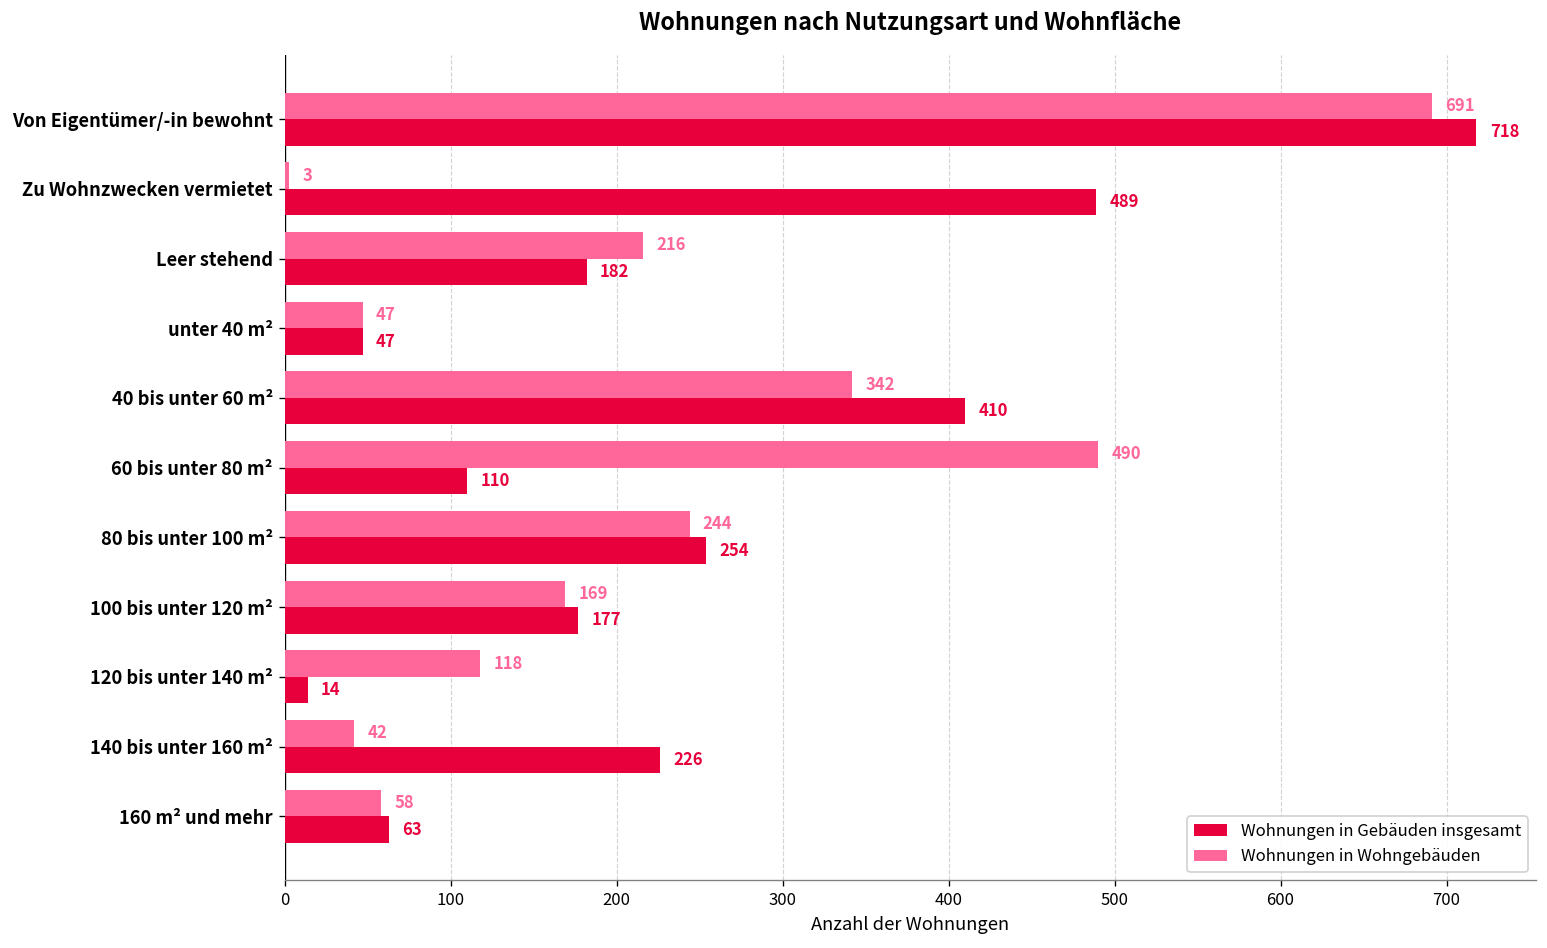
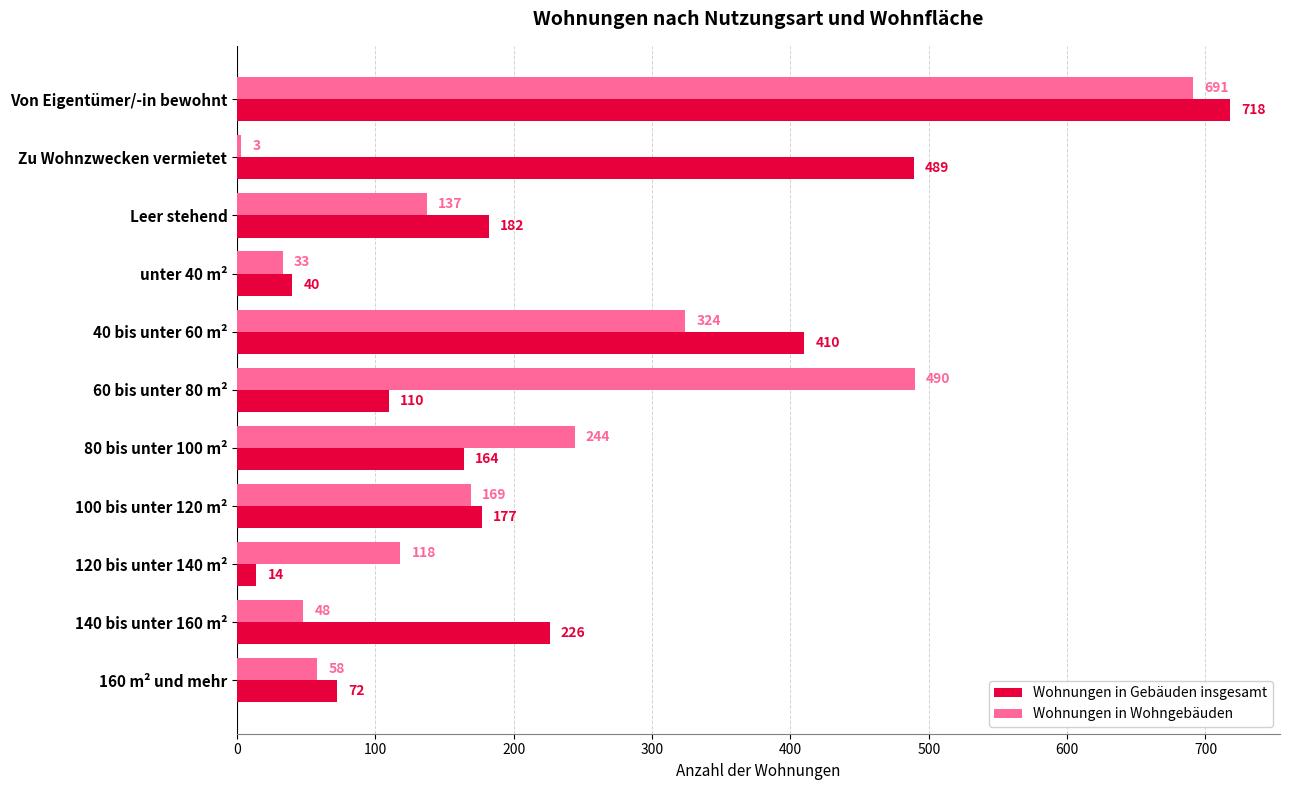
  {
    "Wohnungen in Gebäuden insgesamt": {
      "Von Eigentümer/-in bewohnt": 718,
      "Zu Wohnzwecken vermietet": 489,
      "Leer stehend": 182,
-     "unter 40 m²": 47,
+     "unter 40 m²": 40,
      "40 bis unter 60 m²": 410,
      "60 bis unter 80 m²": 110,
-     "80 bis unter 100 m²": 254,
+     "80 bis unter 100 m²": 164,
      "100 bis unter 120 m²": 177,
      "120 bis unter 140 m²": 14,
      "140 bis unter 160 m²": 226,
-     "160 m² und mehr": 63
+     "160 m² und mehr": 72
    },
    "Wohnungen in Wohngebäuden": {
      "Von Eigentümer/-in bewohnt": 691,
      "Zu Wohnzwecken vermietet": 3,
-     "Leer stehend": 216,
-     "unter 40 m²": 47,
-     "40 bis unter 60 m²": 342,
+     "Leer stehend": 137,
+     "unter 40 m²": 33,
+     "40 bis unter 60 m²": 324,
      "60 bis unter 80 m²": 490,
      "80 bis unter 100 m²": 244,
      "100 bis unter 120 m²": 169,
      "120 bis unter 140 m²": 118,
-     "140 bis unter 160 m²": 42,
+     "140 bis unter 160 m²": 48,
      "160 m² und mehr": 58
    }
  }
